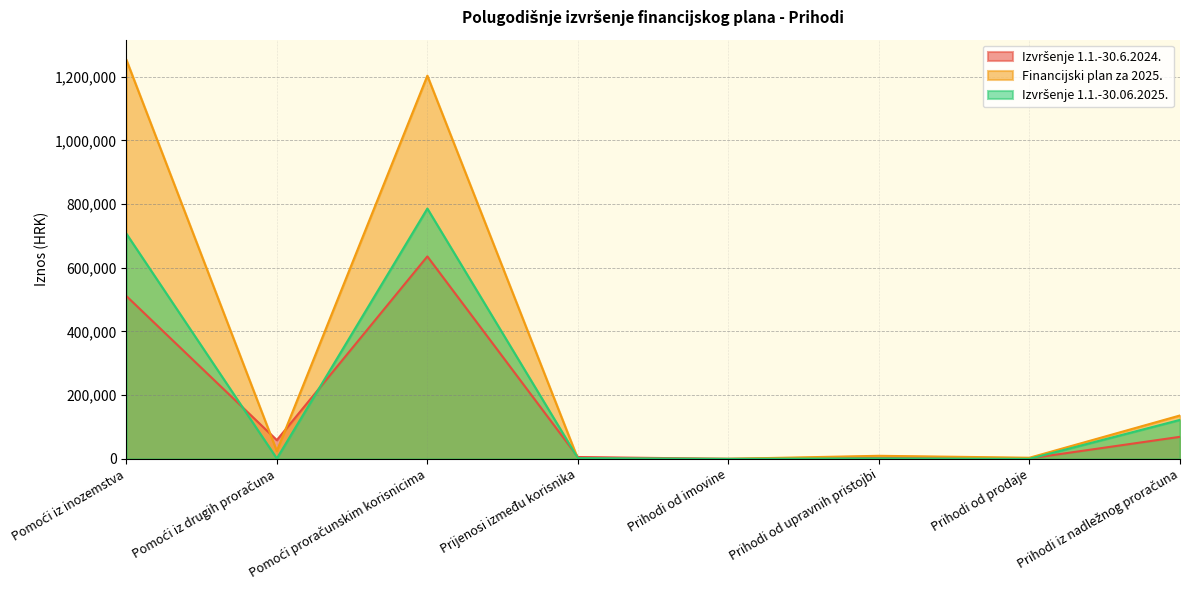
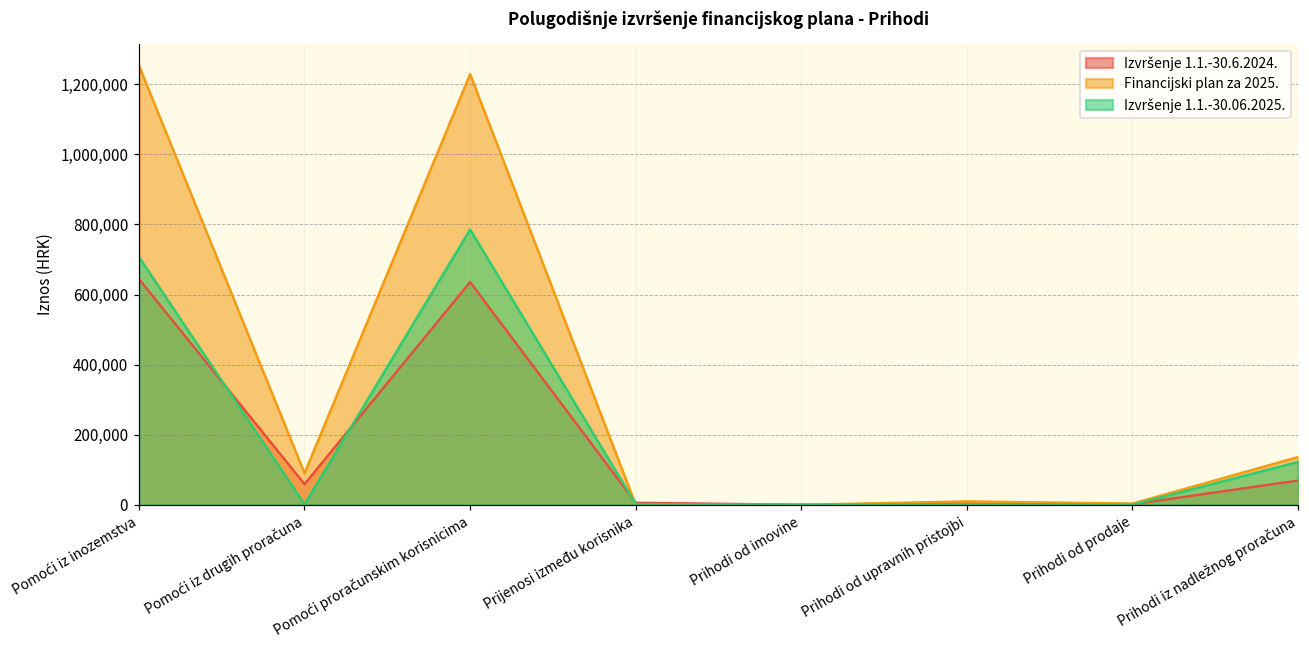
  {
    "Izvršenje 1.1.-30.6.2024.": {
-     "Pomoći iz inozemstva": "510,000",
+     "Pomoći iz inozemstva": "640,000",
      "Pomoći iz drugih proračuna": "60,000",
      "Pomoći proračunskim korisnicima": "640,000",
      "Prihodi iz nadležnog proračuna": "70,000"
    },
    "Financijski plan za 2025.": {
      "Pomoći iz inozemstva": "1,250,000",
-     "Pomoći iz drugih proračuna": "20,000",
-     "Pomoći proračunskim korisnicima": "1,200,000",
+     "Pomoći iz drugih proračuna": "90,000",
+     "Pomoći proračunskim korisnicima": "1,230,000",
      "Prihodi iz nadležnog proračuna": "140,000"
    },
    "Izvršenje 1.1.-30.06.2025.": {
      "Pomoći iz inozemstva": "710,000",
      "Pomoći iz drugih proračuna": "0",
      "Pomoći proračunskim korisnicima": "790,000",
      "Prihodi iz nadležnog proračuna": "120,000"
    }
  }
